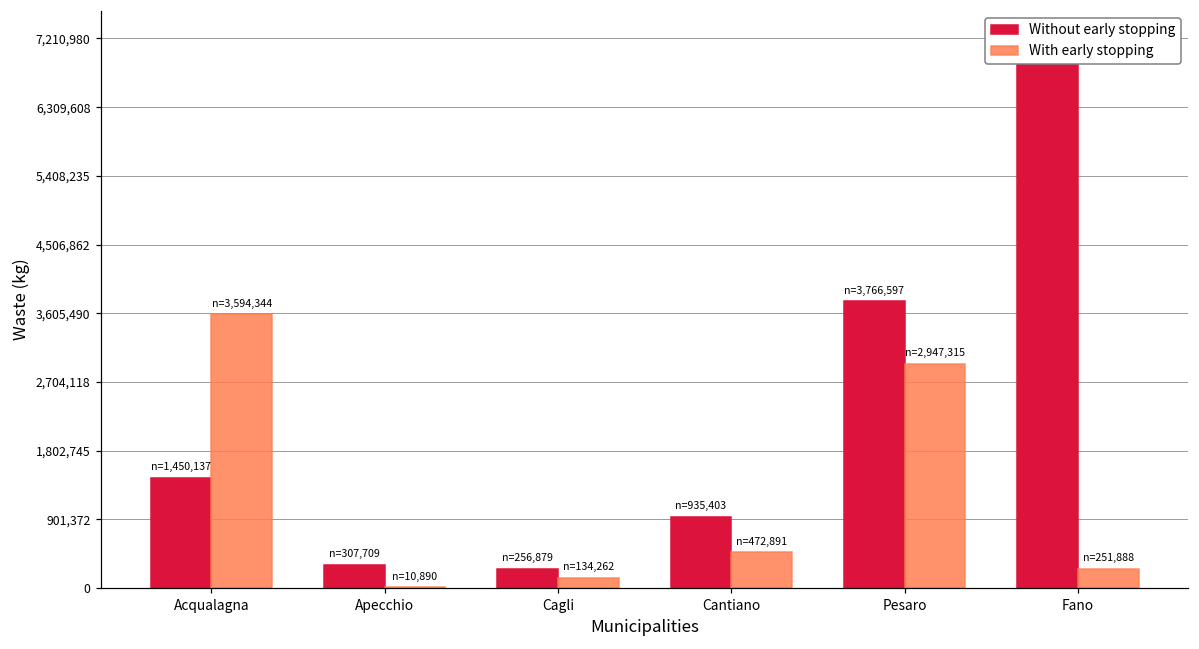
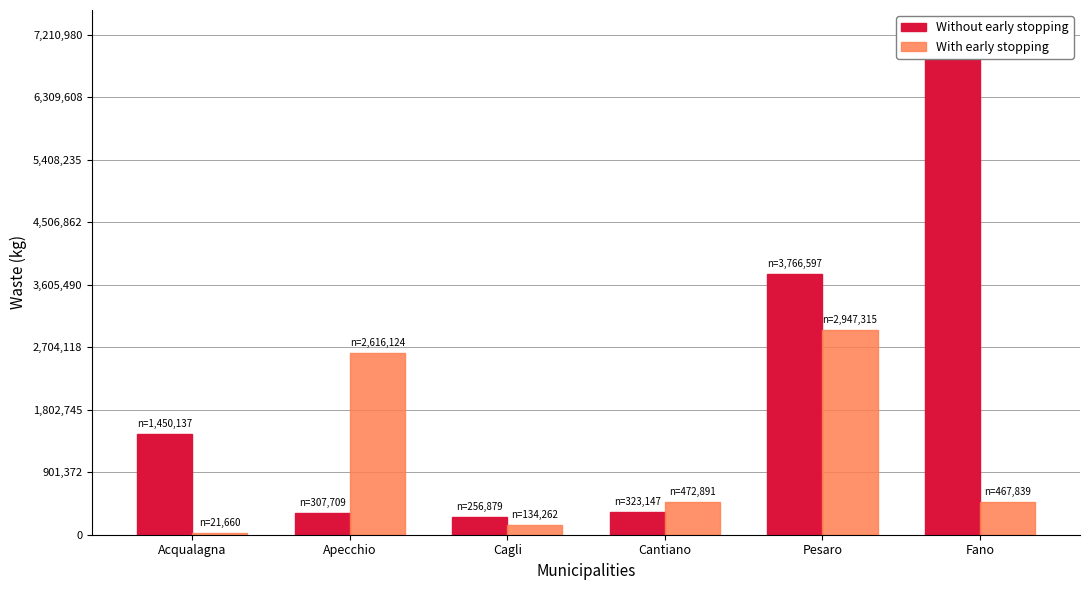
  {
    "Without early stopping": {
      "Acqualagna": "1,450,137",
      "Apecchio": "307,709",
      "Cagli": "256,879",
-     "Cantiano": "935,403",
+     "Cantiano": "323,147",
      "Pesaro": "3,766,597"
    },
    "With early stopping": {
-     "Acqualagna": "3,594,344",
-     "Apecchio": "10,890",
+     "Acqualagna": "21,660",
+     "Apecchio": "2,616,124",
      "Cagli": "134,262",
      "Cantiano": "472,891",
      "Pesaro": "2,947,315",
-     "Fano": "251,888"
+     "Fano": "467,839"
    }
  }
